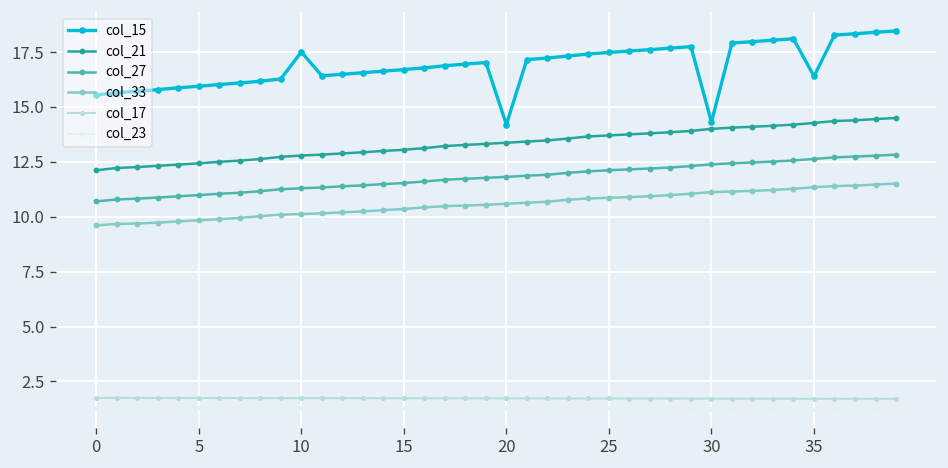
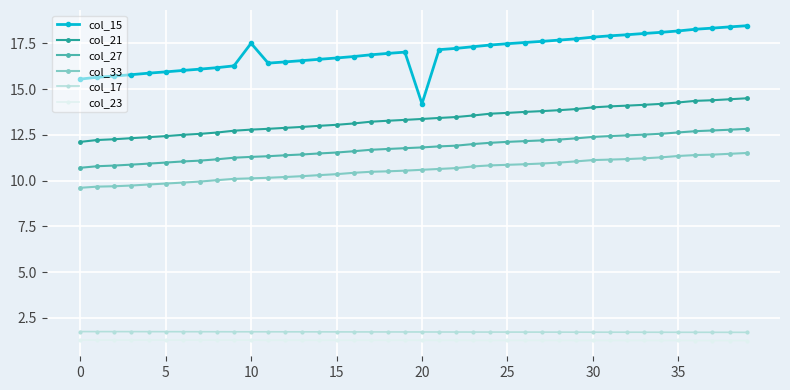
  {
    "col_15": {
      "5": 15.9,
      "10": 17.5,
      "15": 16.7,
      "20": 14.2,
      "25": 17.5,
-     "30": 14.3,
-     "35": 16.4
+     "30": 17.8,
+     "35": 18.2
    }
  }
